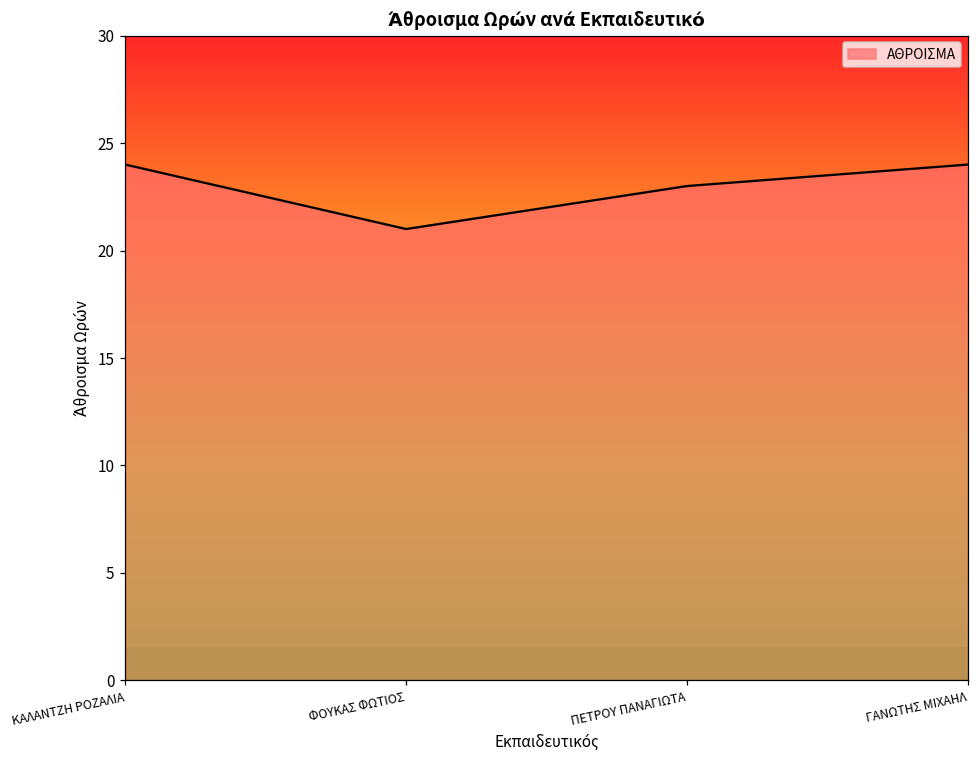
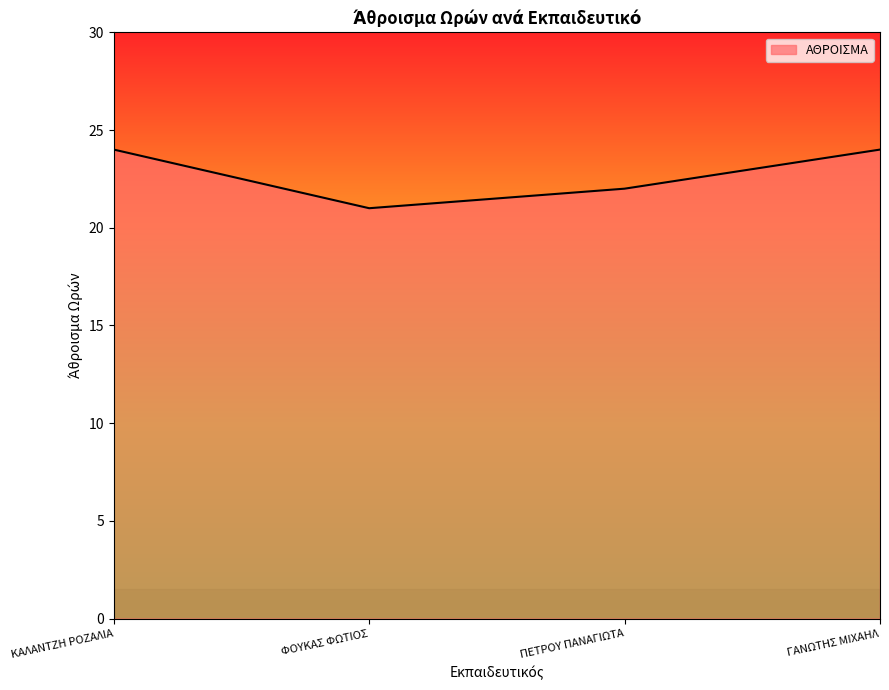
  {
    "ΚΑΛΑΝΤΖΗ ΡΟΖΑΛΙΑ": 24,
    "ΦΟΥΚΑΣ ΦΩΤΙΟΣ": 21,
-   "ΠΕΤΡΟΥ ΠΑΝΑΓΙΩΤΑ": 23,
+   "ΠΕΤΡΟΥ ΠΑΝΑΓΙΩΤΑ": 22,
    "ΓΑΝΩΤΗΣ ΜΙΧΑΗΛ": 24
  }
